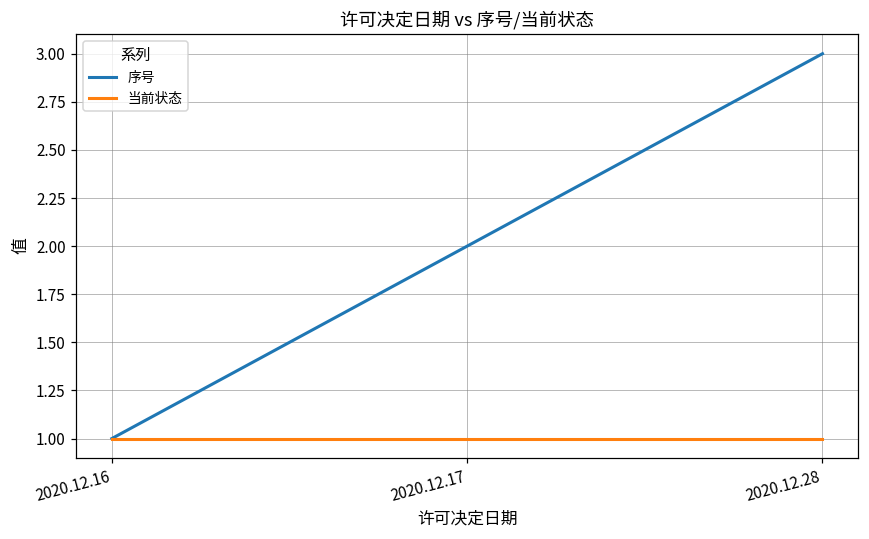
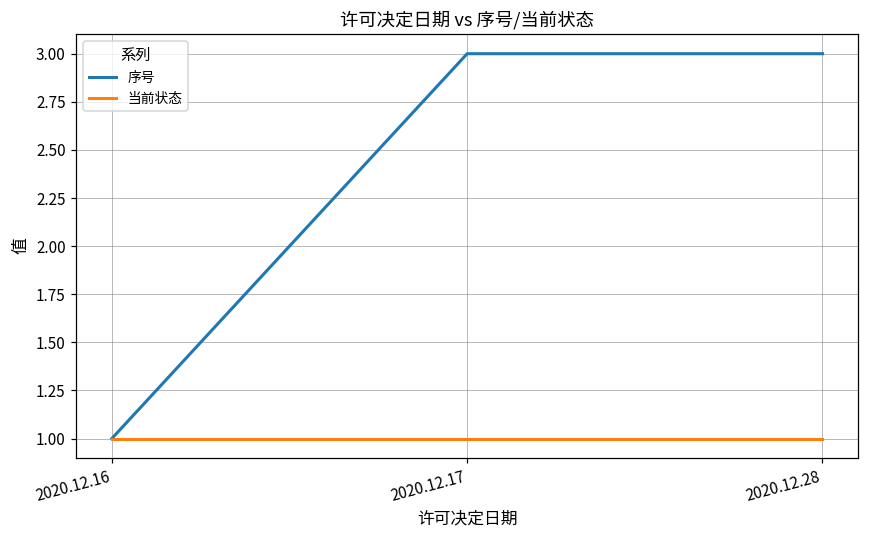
  {
    "序号": {
-     "2020.12.17": 2,
+     "2020.12.17": 3,
      "2020.12.28": 3
    },
    "当前状态": {
      "2020.12.17": 1,
      "2020.12.28": 1
    }
  }
